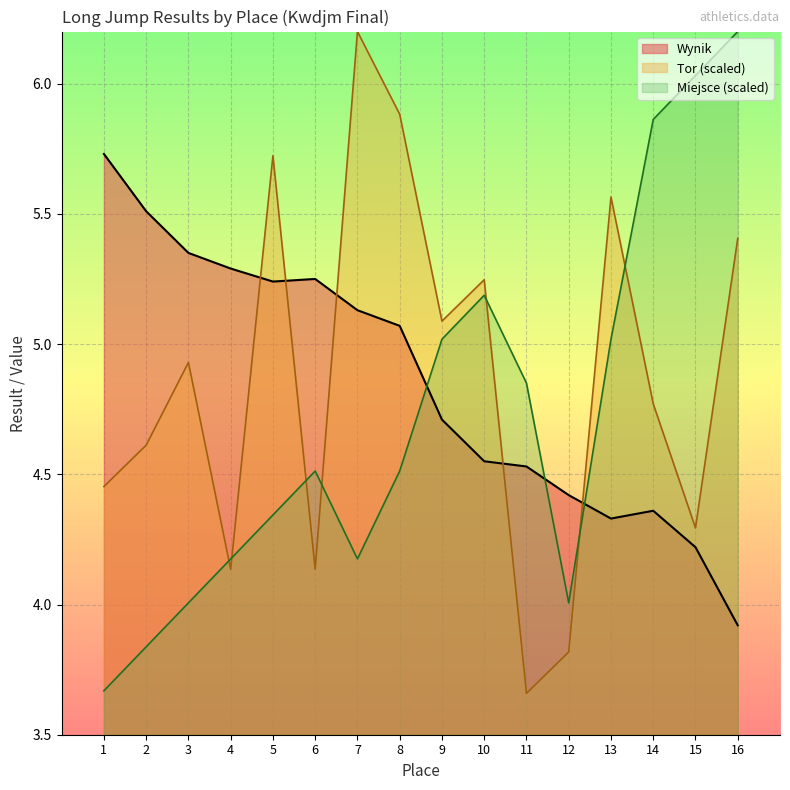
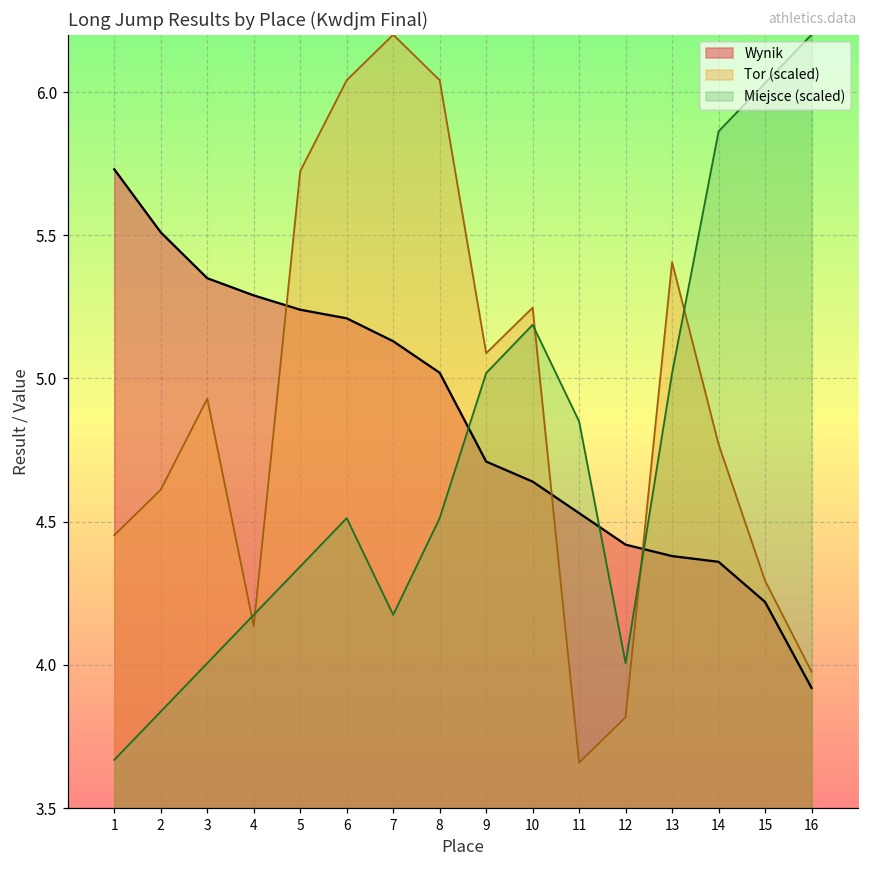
  {
    "Wynik": {
      "1": 5.73,
      "2": 5.51,
      "3": 5.35,
      "4": 5.29,
      "5": 5.24,
-     "6": 5.25,
+     "6": 5.21,
      "7": 5.13,
-     "8": 5.07,
+     "8": 5.02,
      "9": 4.71,
-     "10": 4.55,
+     "10": 4.64,
      "11": 4.53,
      "12": 4.42,
-     "13": 4.33,
+     "13": 4.38,
      "14": 4.36,
      "15": 4.22,
      "16": 3.92
    },
    "Tor (scaled)": {
      "1": 4.45,
      "2": 4.61,
      "3": 4.93,
      "4": 4.14,
      "5": 5.72,
-     "6": 4.14,
+     "6": 6.04,
      "7": 6.20,
-     "8": 5.88,
+     "8": 6.04,
      "9": 5.09,
      "10": 5.25,
      "11": 3.66,
      "12": 3.82,
-     "13": 5.56,
+     "13": 5.41,
      "14": 4.77,
      "15": 4.29,
-     "16": 5.41
+     "16": 3.98
    },
    "Miejsce (scaled)": {
      "1": 3.67,
      "2": 3.84,
      "3": 4.01,
      "4": 4.18,
      "5": 4.34,
      "6": 4.51,
      "7": 4.18,
      "8": 4.51,
      "9": 5.02,
      "10": 5.19,
      "11": 4.85,
      "12": 4.01,
      "13": 5.02,
      "14": 5.86,
      "16": 6.20
    }
  }
